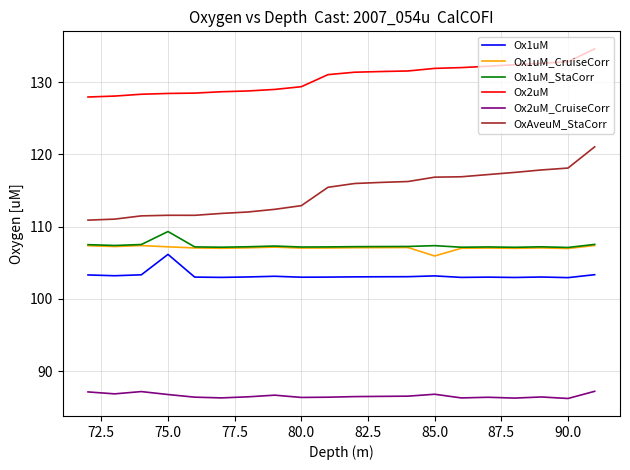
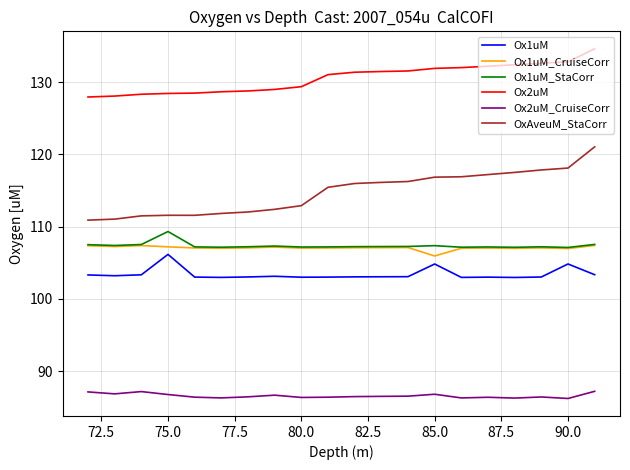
  {
    "Ox1uM": {
      "75.0": 106,
      "80.0": 103,
-     "85.0": 103,
-     "90.0": 103
+     "85.0": 105,
+     "90.0": 105
    },
    "Ox1uM_CruiseCorr": {
      "75.0": 107,
      "85.0": 106
    },
    "Ox1uM_StaCorr": {
      "75.0": 109,
      "85.0": 107
    },
    "Ox2uM": {
      "75.0": 128,
      "80.0": 129,
      "85.0": 132
    },
    "Ox2uM_CruiseCorr": {
      "75.0": 87,
      "80.0": 86,
      "85.0": 87,
      "90.0": 86
    },
    "OxAveuM_StaCorr": {
      "75.0": 112,
      "80.0": 113,
      "85.0": 117,
      "90.0": 118
    }
  }
